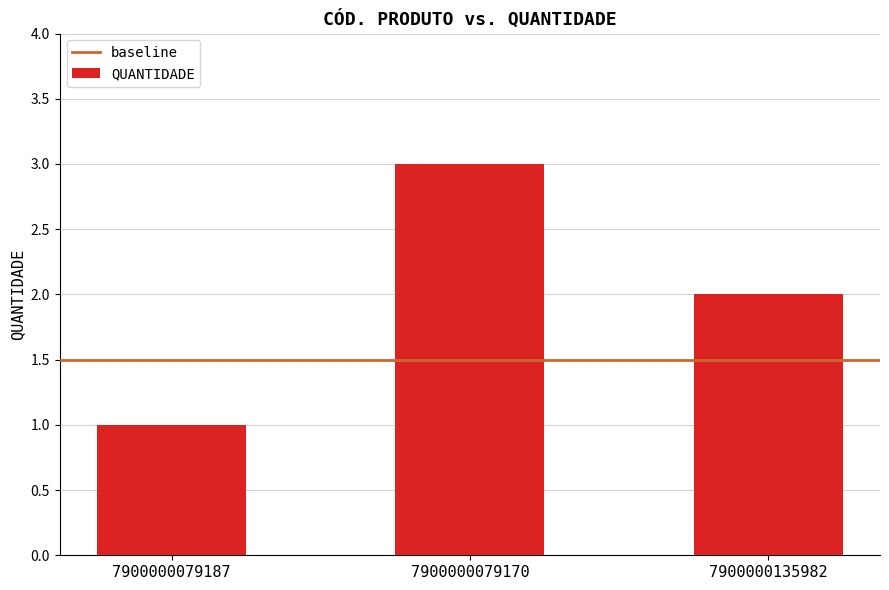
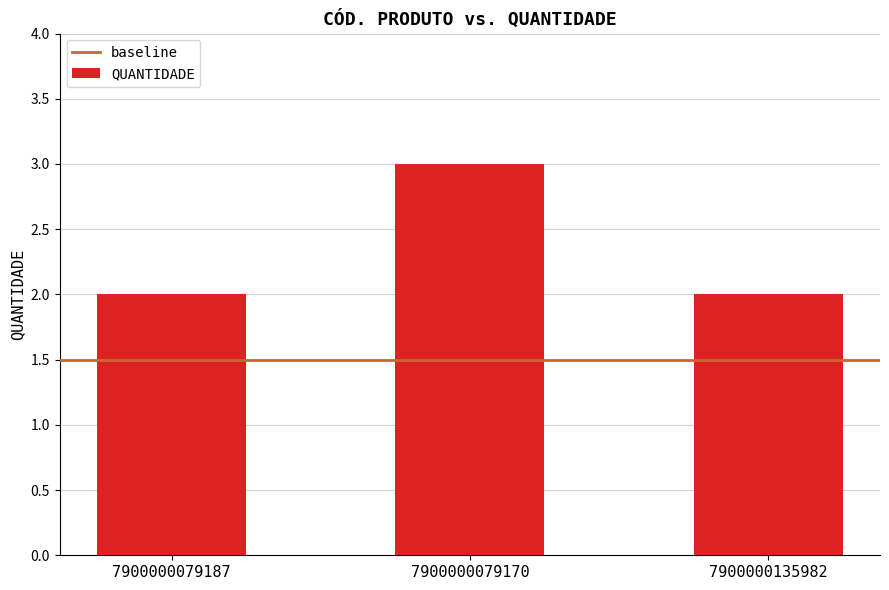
  {
-   "7900000079187": 1,
+   "7900000079187": 2,
    "7900000079170": 3,
    "7900000135982": 2
  }
